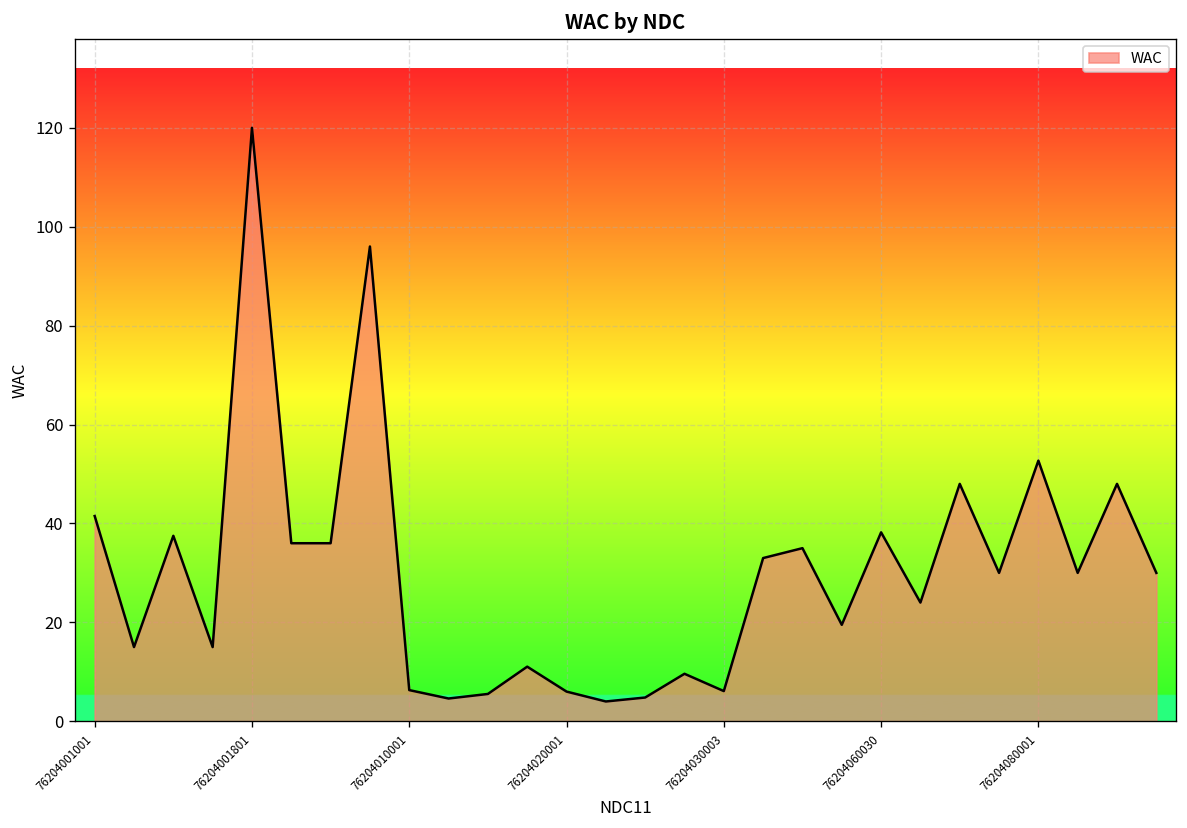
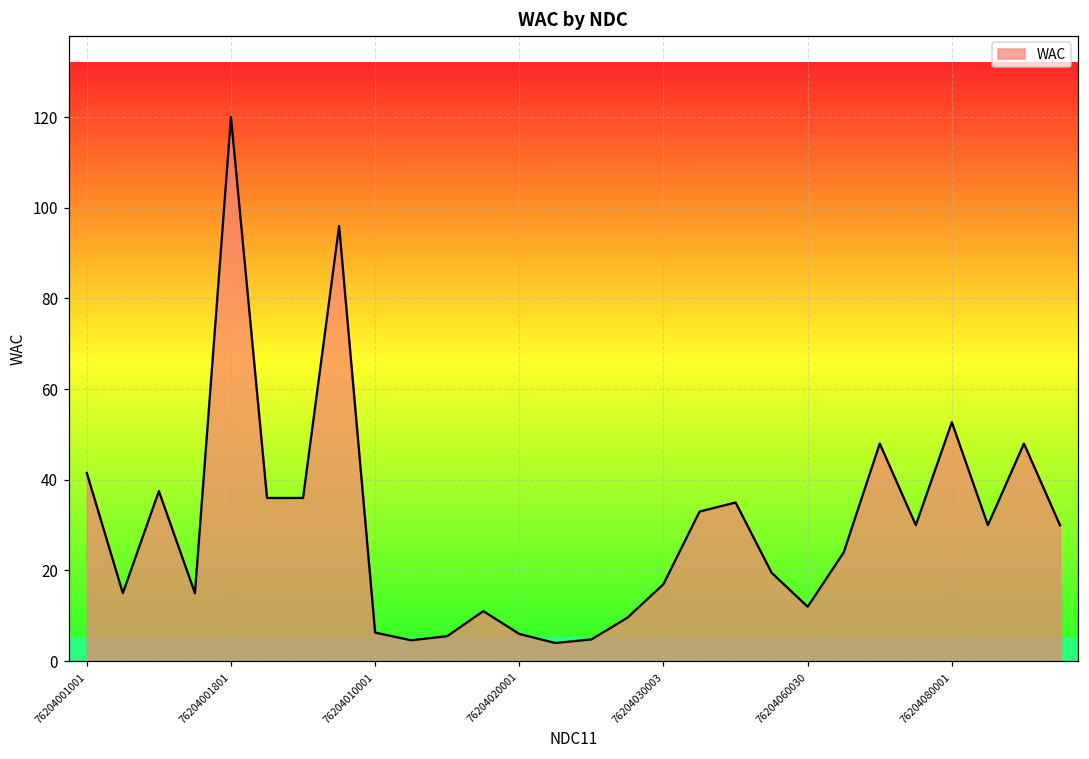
  {
    "76204001001": 42,
    "76204001801": 120,
    "76204010001": 6,
    "76204020001": 6,
-   "76204030003": 6,
-   "76204060030": 38,
+   "76204030003": 17,
+   "76204060030": 12,
    "76204080001": 53
  }
